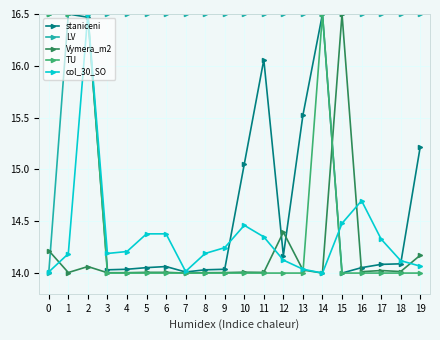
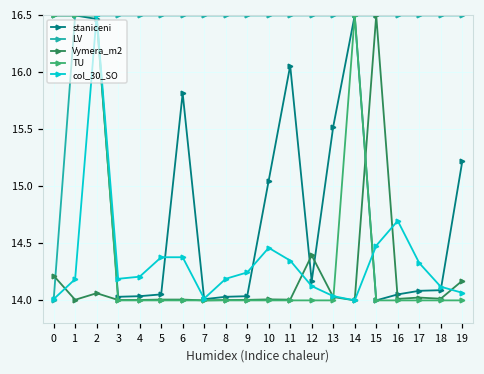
  {
    "staniceni": {
      "2": 16.47,
      "3": 14.03,
      "4": 14.04,
      "5": 14.05,
-     "6": 14.06,
+     "6": 15.82,
      "8": 14.03,
      "9": 14.04,
      "10": 15.05,
      "11": 16.06,
      "12": 14.17,
      "13": 15.52,
      "16": 14.05,
      "17": 14.08,
      "18": 14.09,
      "19": 15.22
    }
  }
